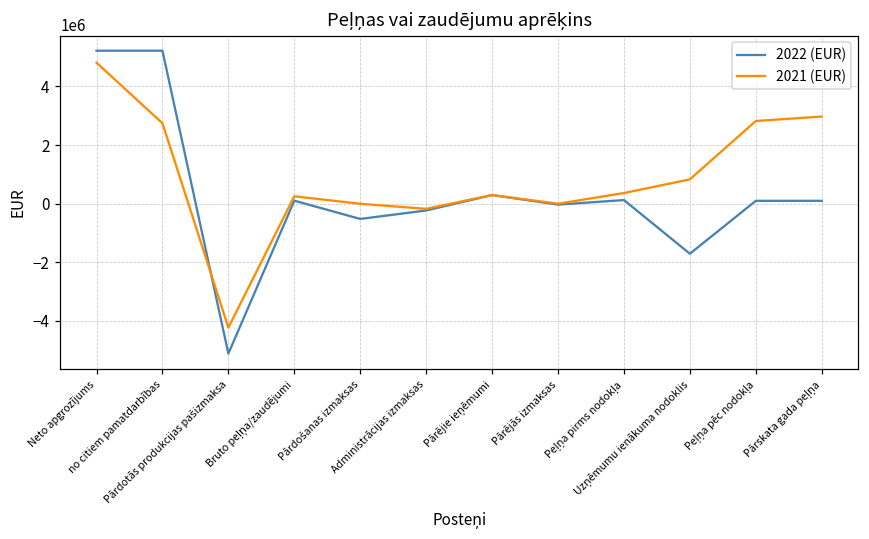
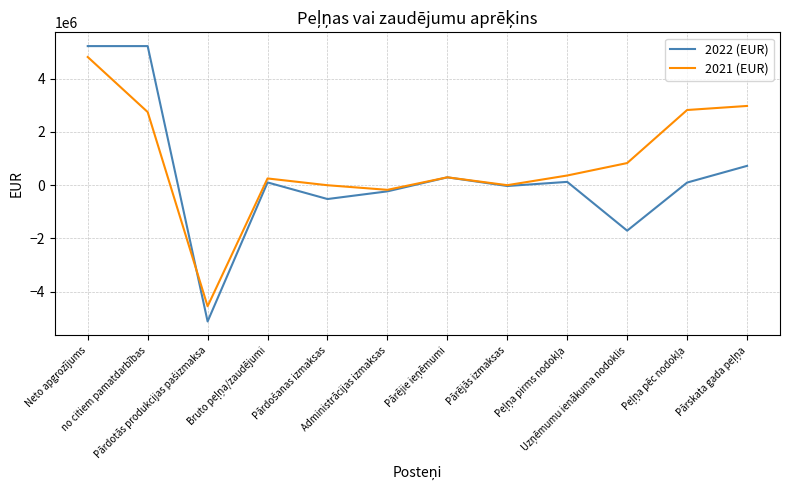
  {
    "2022 (EUR)": {
      "Neto apgrozījums": 5200000,
      "no citiem pamatdarbības": 5200000,
      "Pārdotās produkcijas pašizmaksa": -5100000,
      "Bruto peļņa/zaudējumi": 100000,
      "Pārdošanas izmaksas": -500000,
      "Peļņa pirms nodokļa": 100000,
      "Uzņēmumu ienākuma nodoklis": -1700000,
      "Peļņa pēc nodokļa": 100000,
-     "Pārskata gada peļņa": 100000
+     "Pārskata gada peļņa": 700000
    },
    "2021 (EUR)": {
      "Neto apgrozījums": 4800000,
      "no citiem pamatdarbības": 2700000,
-     "Pārdotās produkcijas pašizmaksa": -4200000,
+     "Pārdotās produkcijas pašizmaksa": -4500000,
      "Bruto peļņa/zaudējumi": 300000,
      "Pārdošanas izmaksas": 0,
      "Peļņa pirms nodokļa": 400000,
      "Uzņēmumu ienākuma nodoklis": 800000,
      "Peļņa pēc nodokļa": 2800000,
      "Pārskata gada peļņa": 3000000
    }
  }
